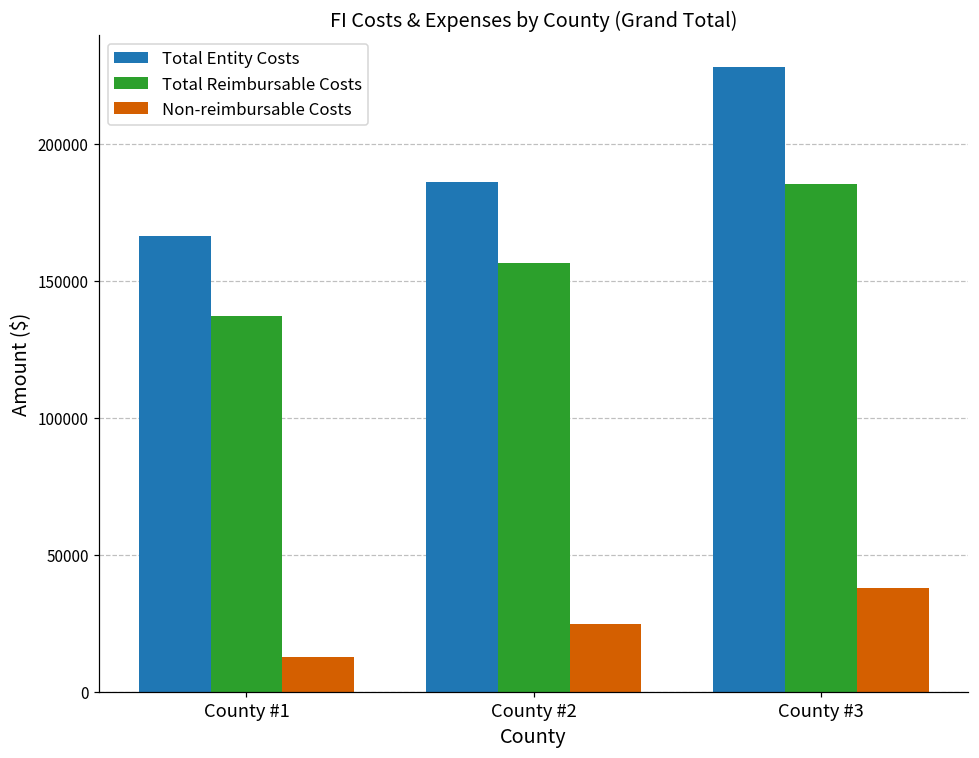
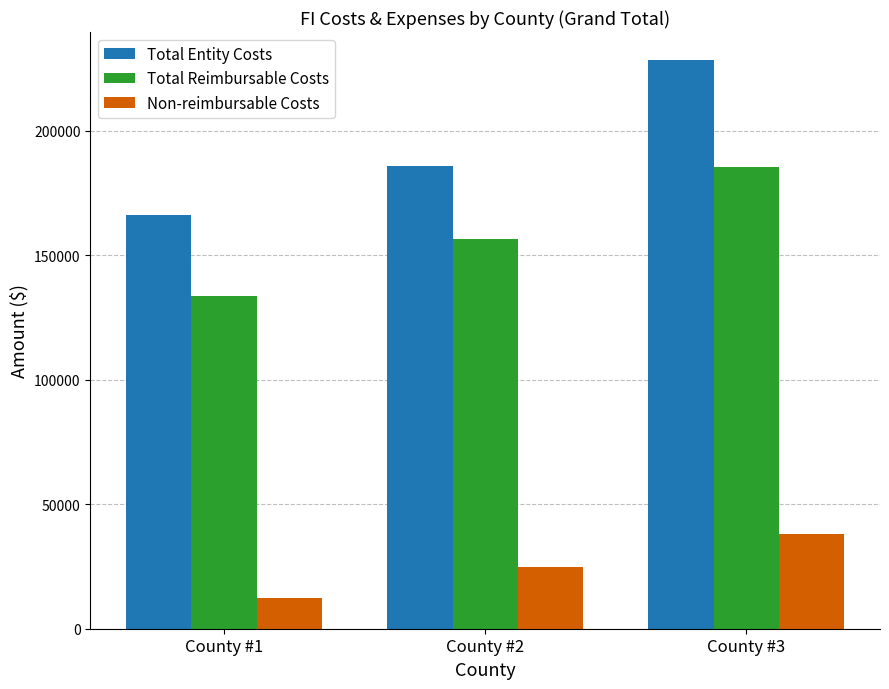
  {
    "Total Entity Costs": {
      "County #1": 166000,
      "County #2": 186000,
      "County #3": 228000
    },
    "Total Reimbursable Costs": {
-     "County #1": 137000,
+     "County #1": 134000,
      "County #2": 156000,
      "County #3": 185000
    },
    "Non-reimbursable Costs": {
      "County #1": 12000,
      "County #2": 25000,
      "County #3": 38000
    }
  }
